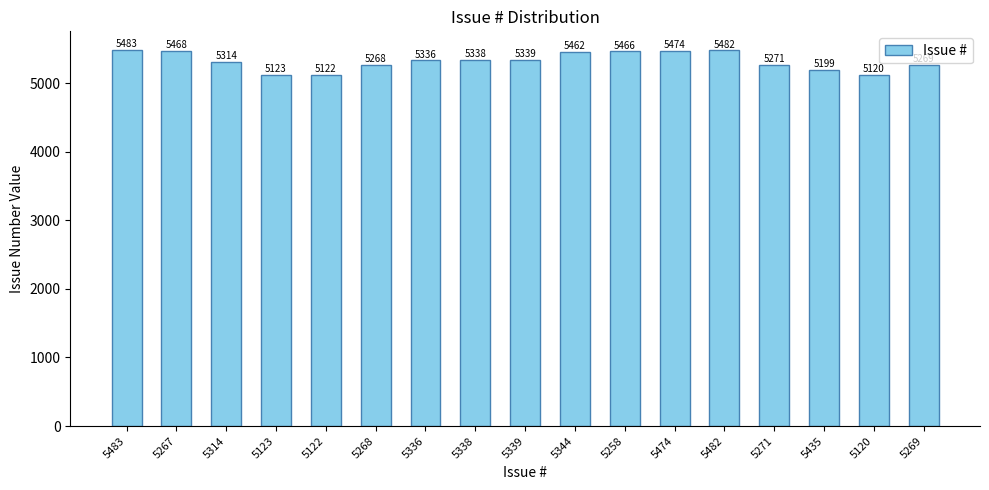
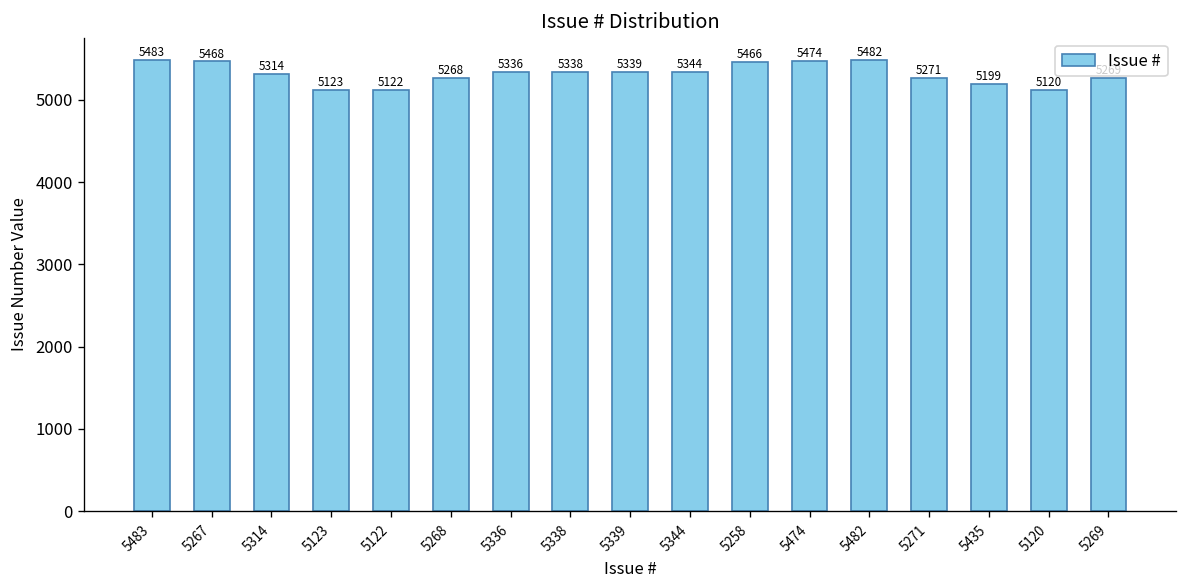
  {
    "5483": 5483,
    "5267": 5468,
    "5314": 5314,
    "5123": 5123,
    "5122": 5122,
    "5268": 5268,
    "5336": 5336,
    "5338": 5338,
    "5339": 5339,
-   "5344": 5462,
+   "5344": 5344,
    "5258": 5466,
    "5474": 5474,
    "5482": 5482,
    "5271": 5271,
    "5435": 5199,
    "5120": 5120
  }
